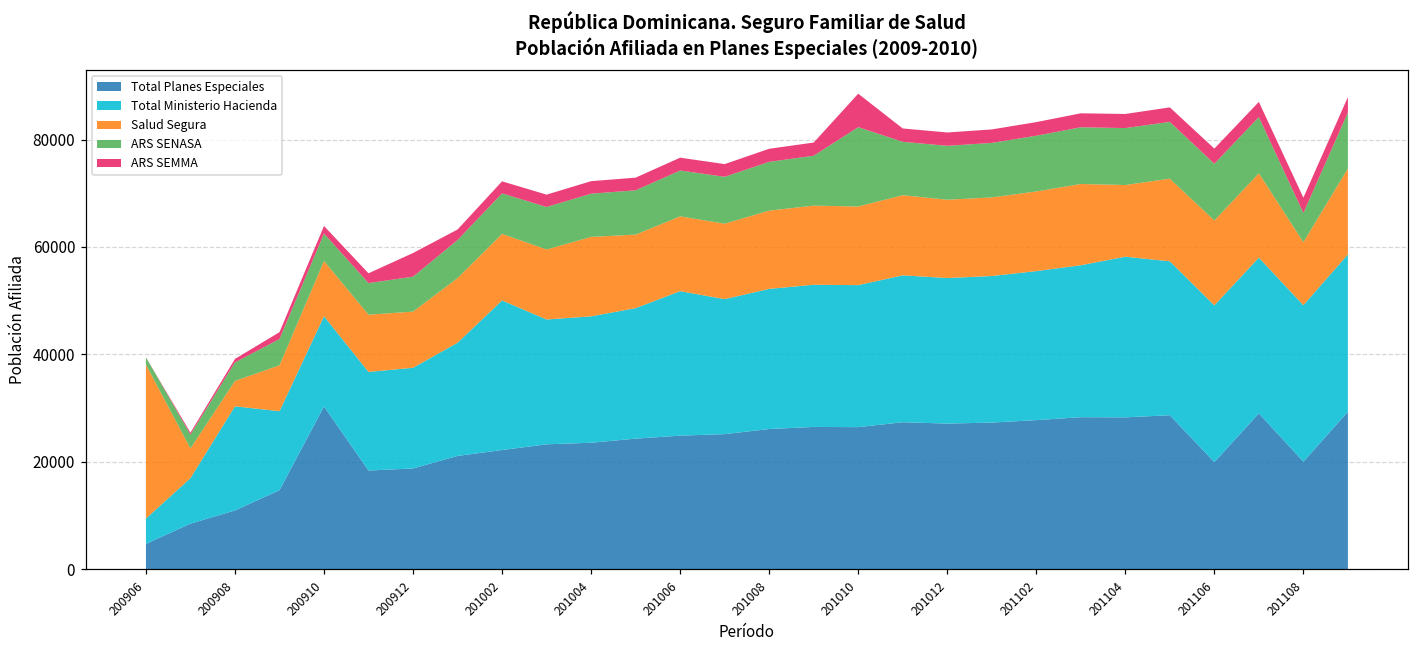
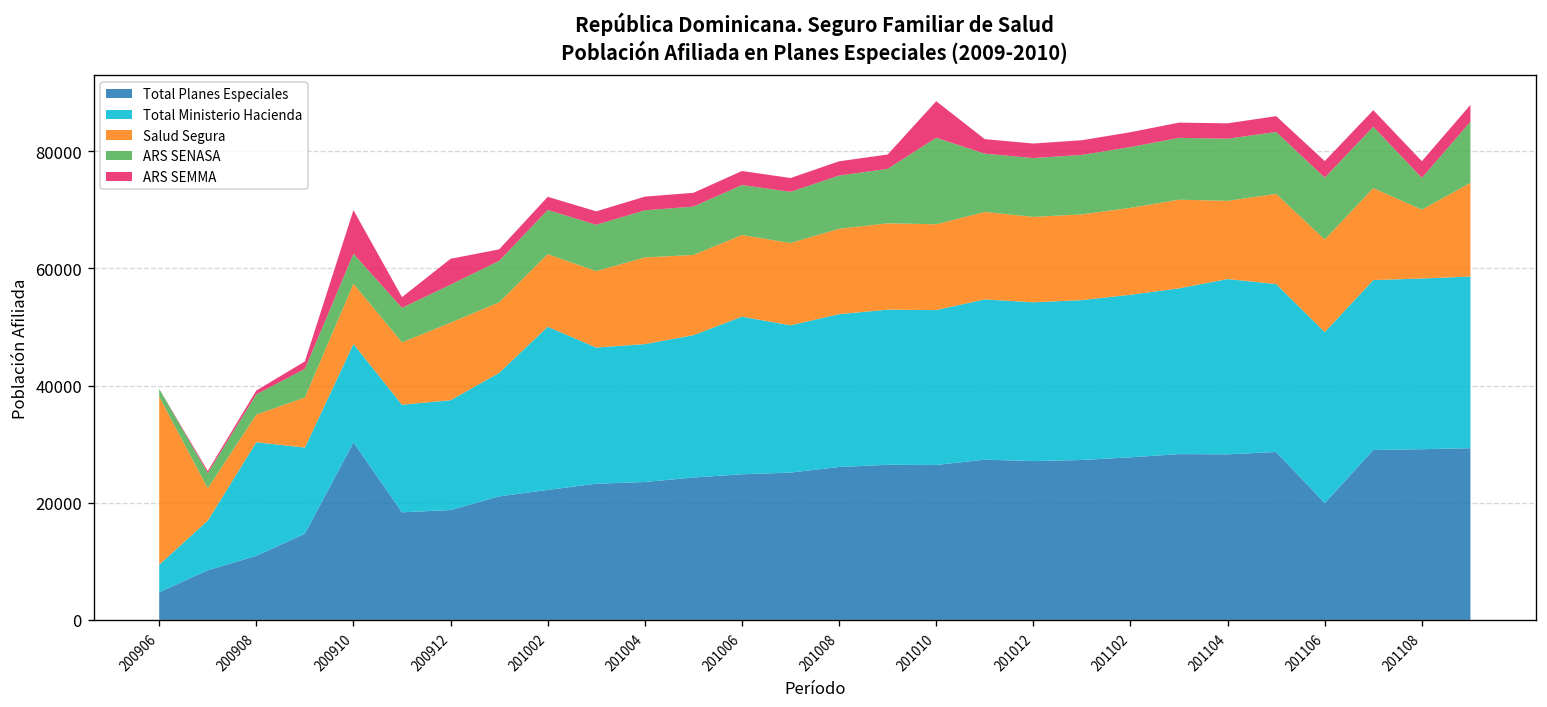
  {
    "Total Planes Especiales": {
      "200906": 5000,
      "200908": 11000,
      "200910": 30000,
      "200912": 19000,
      "201002": 22000,
      "201004": 24000,
      "201006": 25000,
      "201008": 26000,
      "201010": 26000,
      "201012": 27000,
      "201102": 28000,
      "201104": 28000,
      "201106": 20000,
-     "201108": 20000
+     "201108": 29000
    },
    "Total Ministerio Hacienda": {
      "200906": 5000,
      "200908": 19000,
      "200910": 17000,
      "200912": 19000,
      "201002": 28000,
      "201004": 24000,
      "201006": 27000,
      "201008": 26000,
      "201010": 26000,
      "201012": 27000,
      "201102": 28000,
      "201104": 30000,
      "201106": 29000,
      "201108": 29000
    },
    "Salud Segura": {
      "200906": 29000,
      "200908": 5000,
      "200910": 10000,
-     "200912": 10000,
+     "200912": 13000,
      "201002": 12000,
      "201004": 15000,
      "201006": 14000,
      "201008": 15000,
      "201010": 15000,
      "201012": 15000,
      "201102": 15000,
      "201104": 13000,
      "201106": 16000,
      "201108": 12000
    },
    "ARS SENASA": {
      "200908": 3000,
      "200910": 5000,
      "200912": 7000,
      "201002": 8000,
      "201004": 8000,
      "201006": 9000,
      "201008": 9000,
      "201010": 15000,
      "201012": 10000,
      "201102": 10000,
      "201104": 11000,
      "201106": 11000,
      "201108": 5000
    },
    "ARS SEMMA": {
      "200908": 1000,
-     "200910": 1000,
+     "200910": 7000,
      "200912": 4000,
      "201002": 2000,
      "201004": 2000,
      "201006": 2000,
      "201008": 2000,
      "201010": 6000,
      "201012": 2000,
      "201102": 3000,
      "201104": 3000,
      "201106": 3000,
      "201108": 3000
    }
  }
